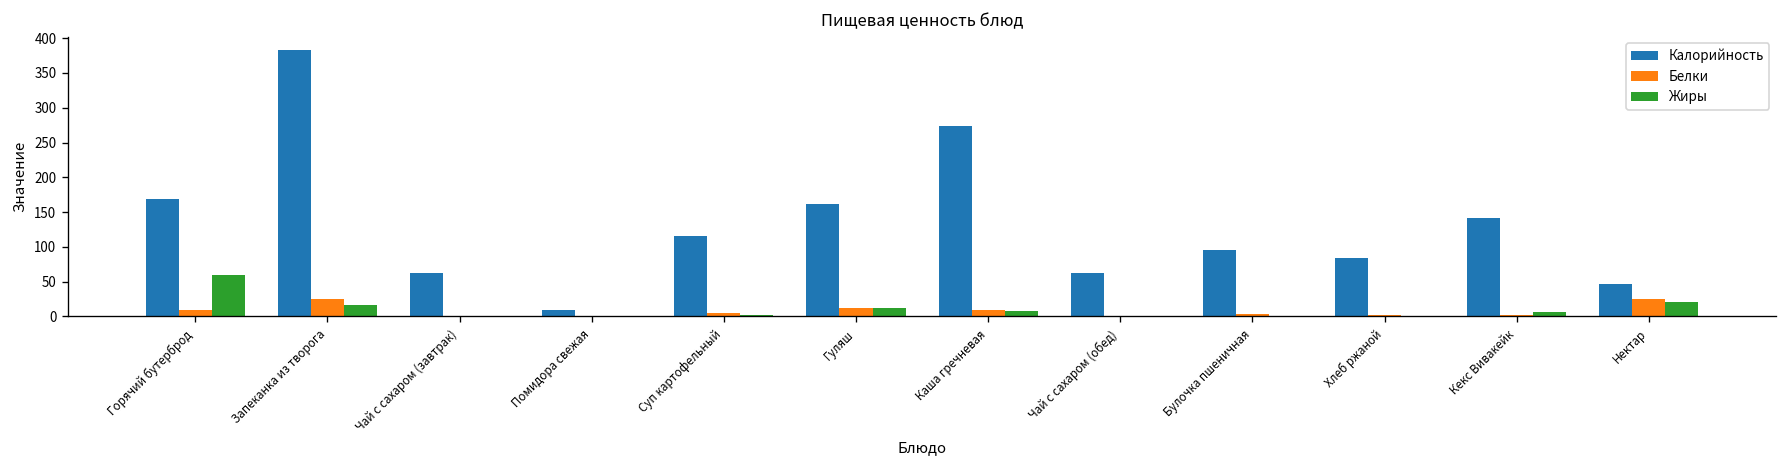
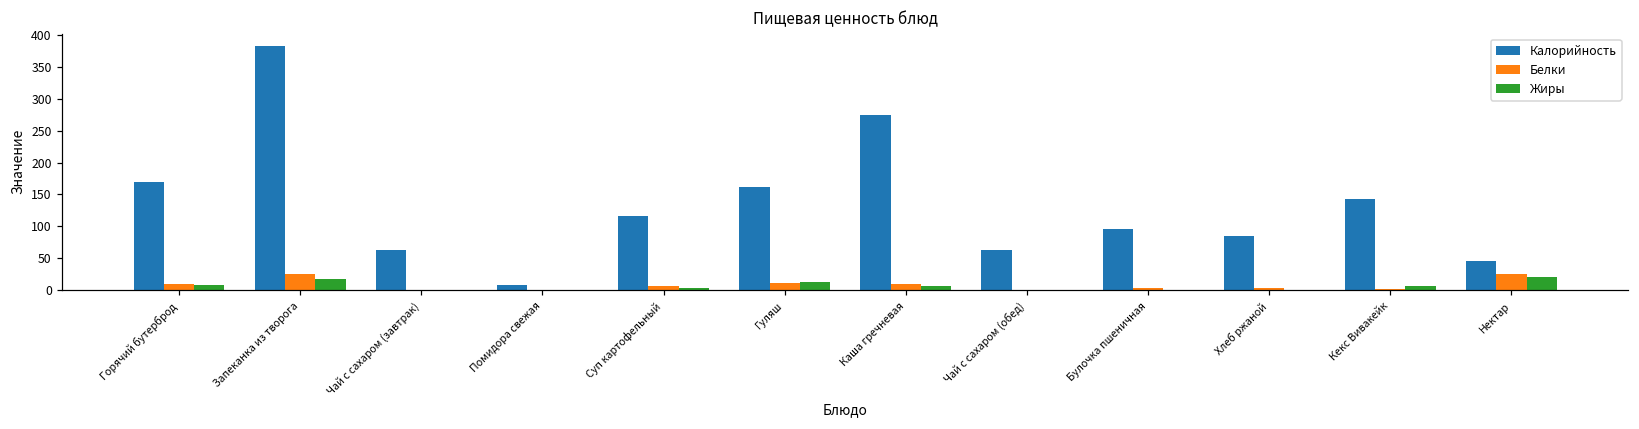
  {
    "Калорийность": {
      "Горячий бутерброд": 170,
      "Запеканка из творога": 380,
      "Чай с сахаром (завтрак)": 60,
      "Помидора свежая": 10,
      "Суп картофельный": 120,
      "Гуляш": 160,
      "Каша гречневая": 270,
      "Чай с сахаром (обед)": 60,
      "Булочка пшеничная": 100,
      "Хлеб ржаной": 80,
      "Кекс Вивакейк": 140,
      "Нектар": 50
    },
    "Белки": {
      "Горячий бутерброд": 10,
      "Запеканка из творога": 20,
      "Суп картофельный": 10,
      "Гуляш": 10,
      "Каша гречневая": 10,
      "Нектар": 30
    },
    "Жиры": {
-     "Горячий бутерброд": 60,
+     "Горячий бутерброд": 10,
      "Запеканка из творога": 20,
      "Гуляш": 10,
      "Каша гречневая": 10,
      "Кекс Вивакейк": 10,
      "Нектар": 20
    }
  }
